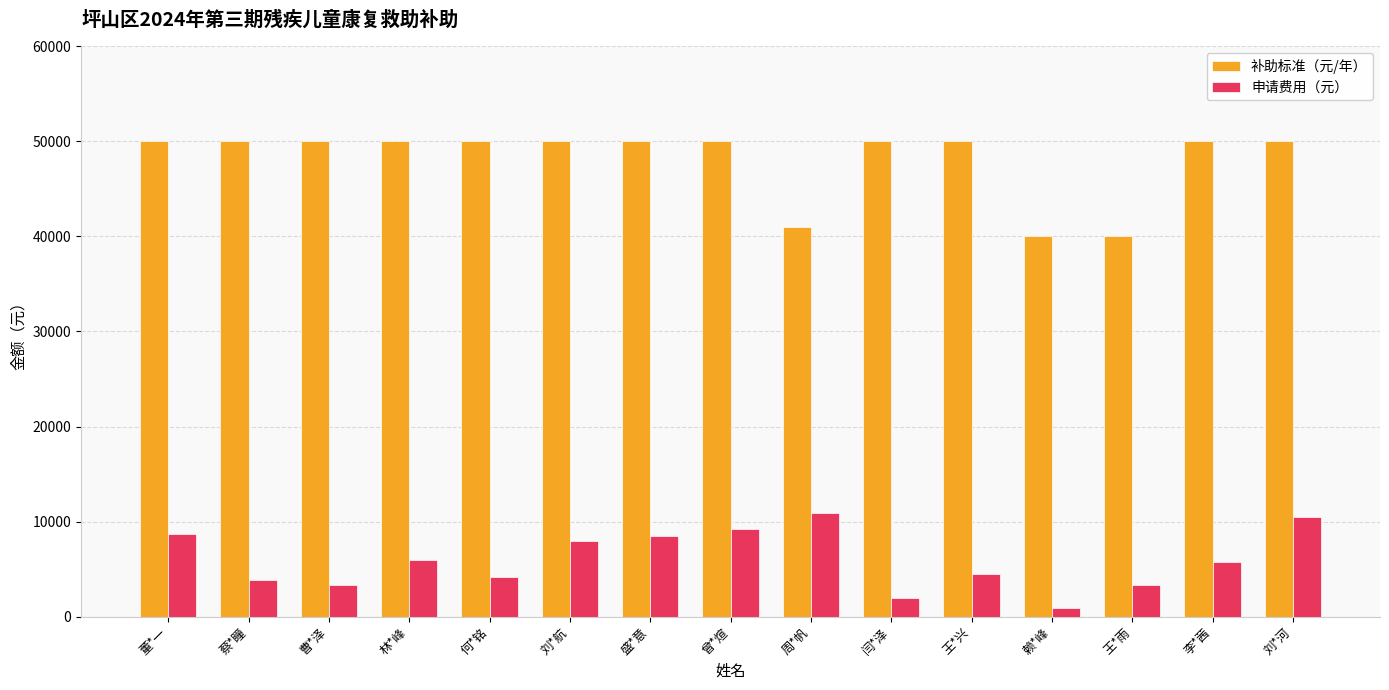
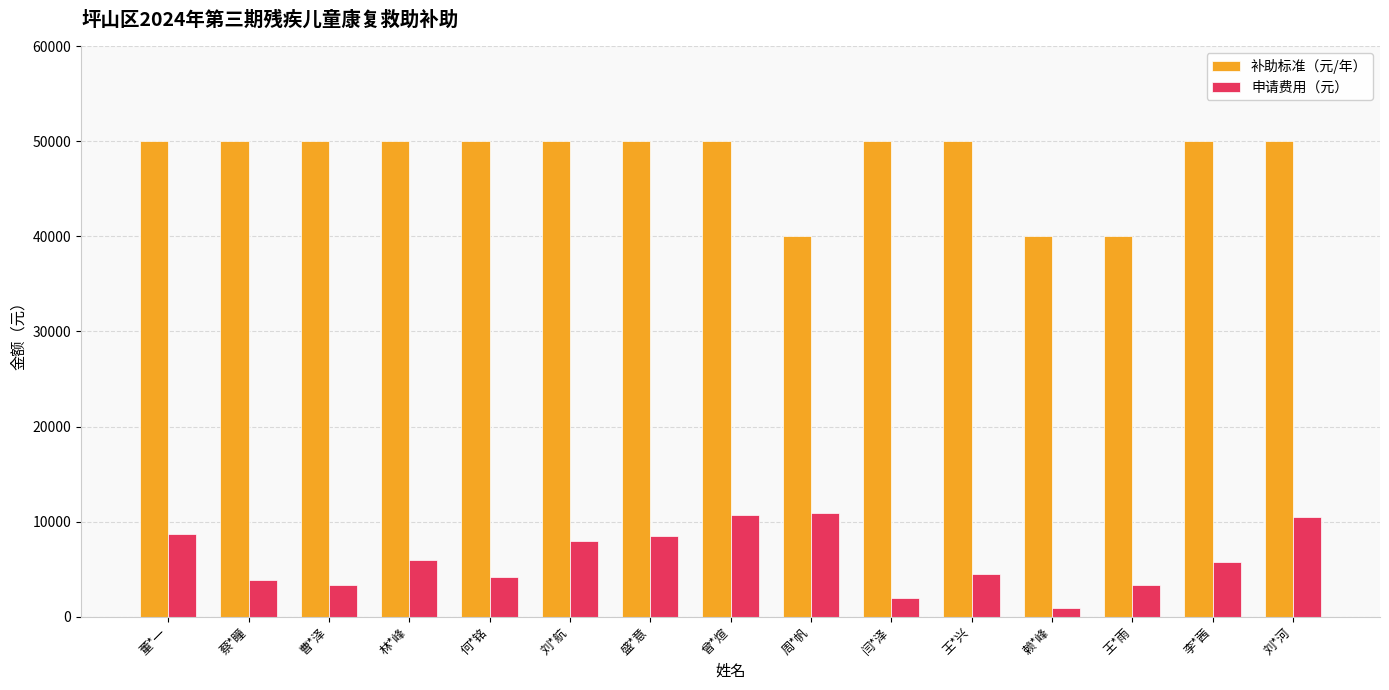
  {
    "补助标准（元/年）": {
      "董*一": 50000,
      "蔡*瞳": 50000,
      "曹*泽": 50000,
      "林*峰": 50000,
      "何*铭": 50000,
      "刘*航": 50000,
      "盛*意": 50000,
      "曾*煊": 50000,
-     "周*帆": 41000,
+     "周*帆": 40000,
      "闫*泽": 50000,
      "王*兴": 50000,
      "赖*峰": 40000,
      "王*雨": 40000,
      "李*茜": 50000,
      "刘*河": 50000
    },
    "申请费用（元）": {
      "董*一": 9000,
      "蔡*瞳": 4000,
      "曹*泽": 3000,
      "林*峰": 6000,
      "何*铭": 4000,
      "刘*航": 8000,
      "盛*意": 8000,
-     "曾*煊": 9000,
+     "曾*煊": 11000,
      "周*帆": 11000,
      "闫*泽": 2000,
      "王*兴": 4000,
      "赖*峰": 1000,
      "王*雨": 3000,
      "李*茜": 6000,
      "刘*河": 11000
    }
  }
